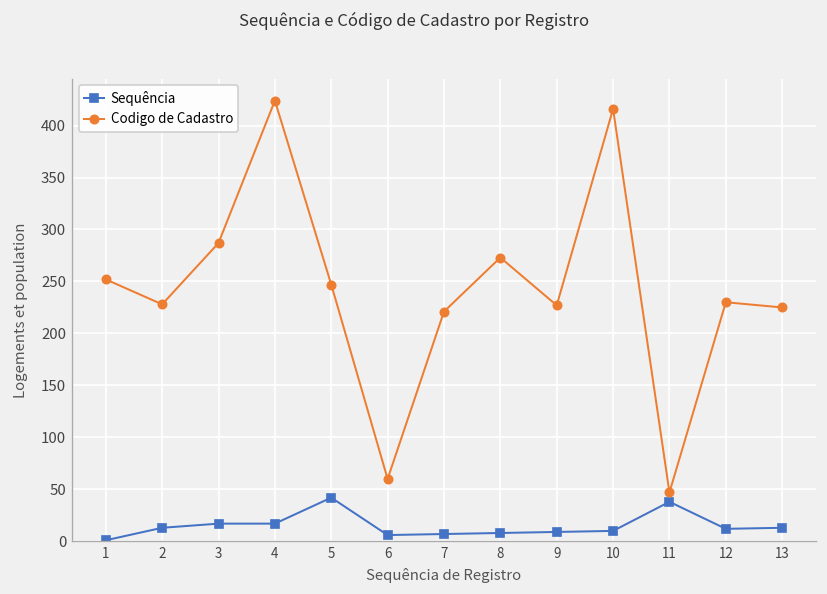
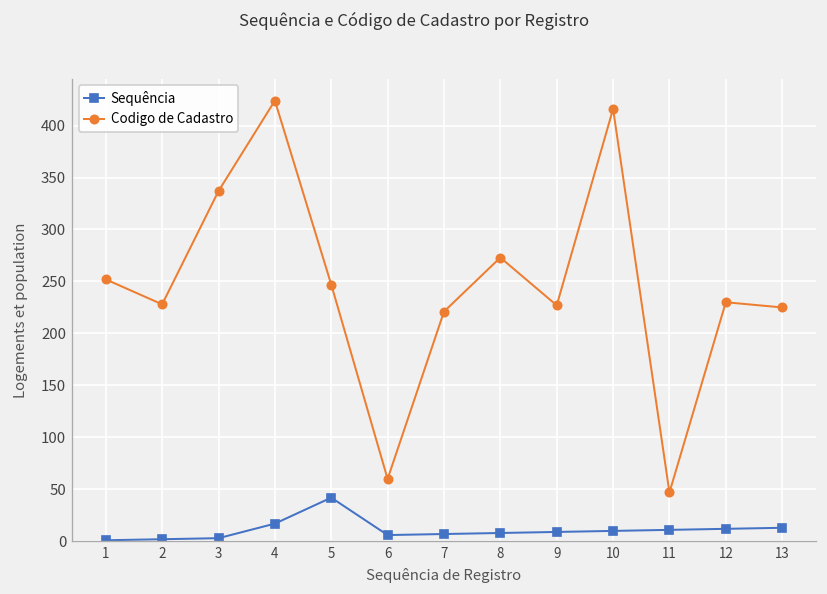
  {
    "Sequência": {
      "1": 0,
-     "2": 10,
-     "3": 20,
+     "2": 0,
+     "3": 0,
      "4": 20,
      "5": 40,
      "6": 10,
      "7": 10,
      "8": 10,
      "9": 10,
      "10": 10,
-     "11": 40,
+     "11": 10,
      "12": 10,
      "13": 10
    },
    "Codigo de Cadastro": {
      "1": 250,
      "2": 230,
-     "3": 290,
+     "3": 340,
      "4": 420,
      "5": 250,
      "6": 60,
      "7": 220,
      "8": 270,
      "9": 230,
      "10": 420,
      "11": 50,
      "12": 230,
      "13": 230
    }
  }
